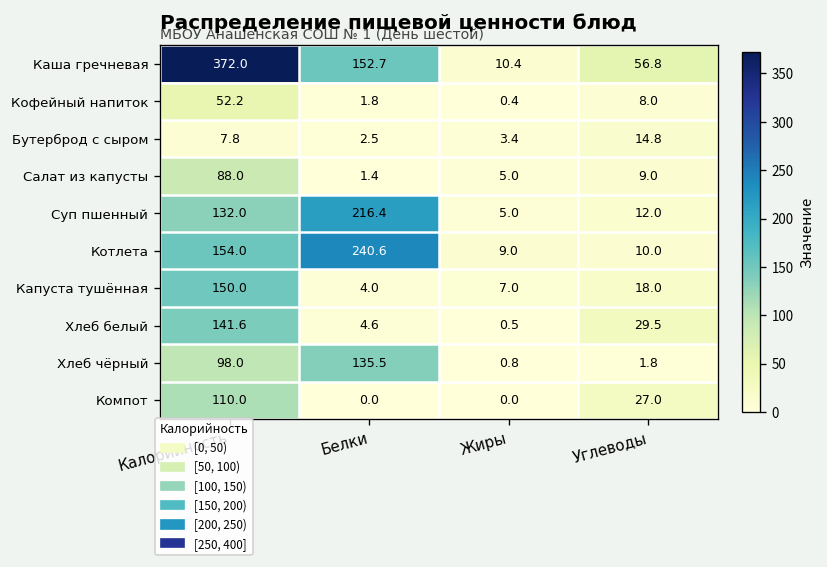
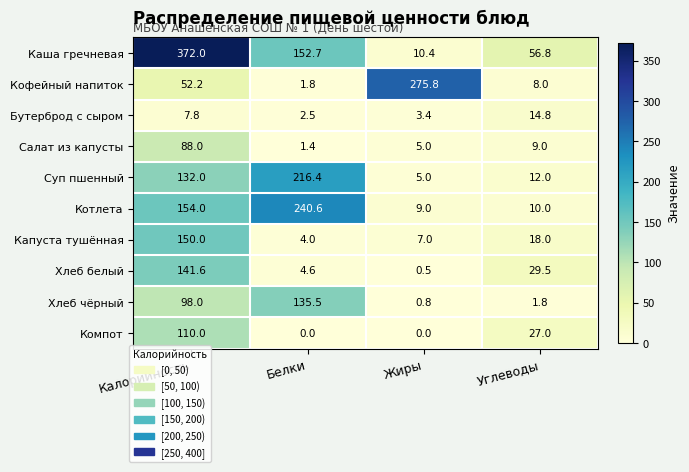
  {
    "Каша гречневая": {
      "Калорийность": 372.0,
      "Белки": 152.7,
      "Жиры": 10.4,
      "Углеводы": 56.8
    },
    "Кофейный напиток": {
      "Калорийность": 52.2,
      "Белки": 1.8,
-     "Жиры": 0.4,
+     "Жиры": 275.8,
      "Углеводы": 8.0
    },
    "Бутерброд с сыром": {
      "Калорийность": 7.8,
      "Белки": 2.5,
      "Жиры": 3.4,
      "Углеводы": 14.8
    },
    "Салат из капусты": {
      "Калорийность": 88.0,
      "Белки": 1.4,
      "Жиры": 5.0,
      "Углеводы": 9.0
    },
    "Суп пшенный": {
      "Калорийность": 132.0,
      "Белки": 216.4,
      "Жиры": 5.0,
      "Углеводы": 12.0
    },
    "Котлета": {
      "Калорийность": 154.0,
      "Белки": 240.6,
      "Жиры": 9.0,
      "Углеводы": 10.0
    },
    "Капуста тушённая": {
      "Калорийность": 150.0,
      "Белки": 4.0,
      "Жиры": 7.0,
      "Углеводы": 18.0
    },
    "Хлеб белый": {
      "Калорийность": 141.6,
      "Белки": 4.6,
      "Жиры": 0.5,
      "Углеводы": 29.5
    },
    "Хлеб чёрный": {
      "Калорийность": 98.0,
      "Белки": 135.5,
      "Жиры": 0.8,
      "Углеводы": 1.8
    },
    "Компот": {
      "Калорийность": 110.0,
      "Белки": 0.0,
      "Жиры": 0.0,
      "Углеводы": 27.0
    }
  }
